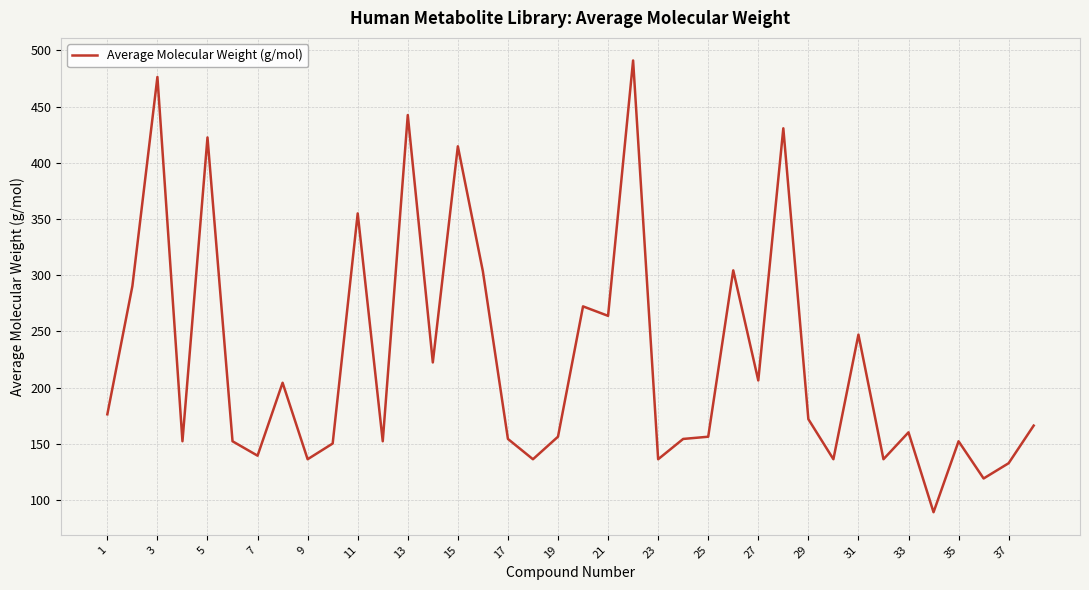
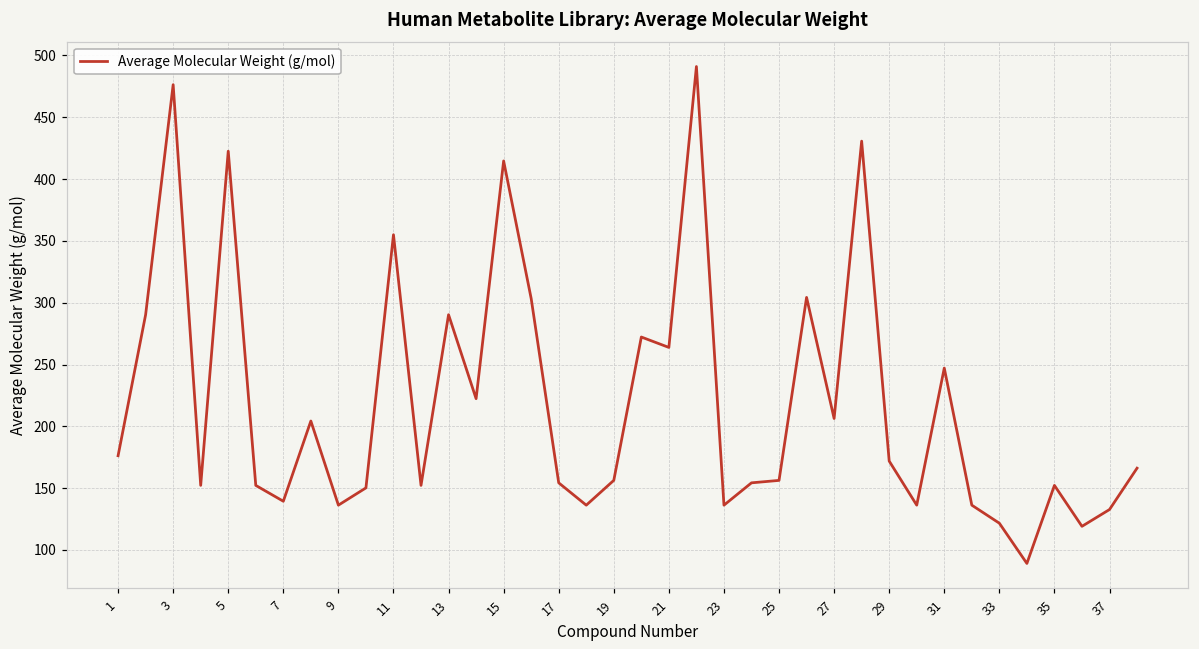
  {
    "1": 176,
    "3": 476,
    "5": 423,
    "7": 139,
    "9": 136,
    "11": 355,
-   "13": 443,
+   "13": 290,
    "15": 415,
    "17": 154,
    "19": 156,
    "21": 264,
    "23": 136,
    "25": 156,
    "27": 206,
    "29": 172,
    "31": 247,
-   "33": 160,
+   "33": 122,
    "35": 152,
    "37": 133
  }
